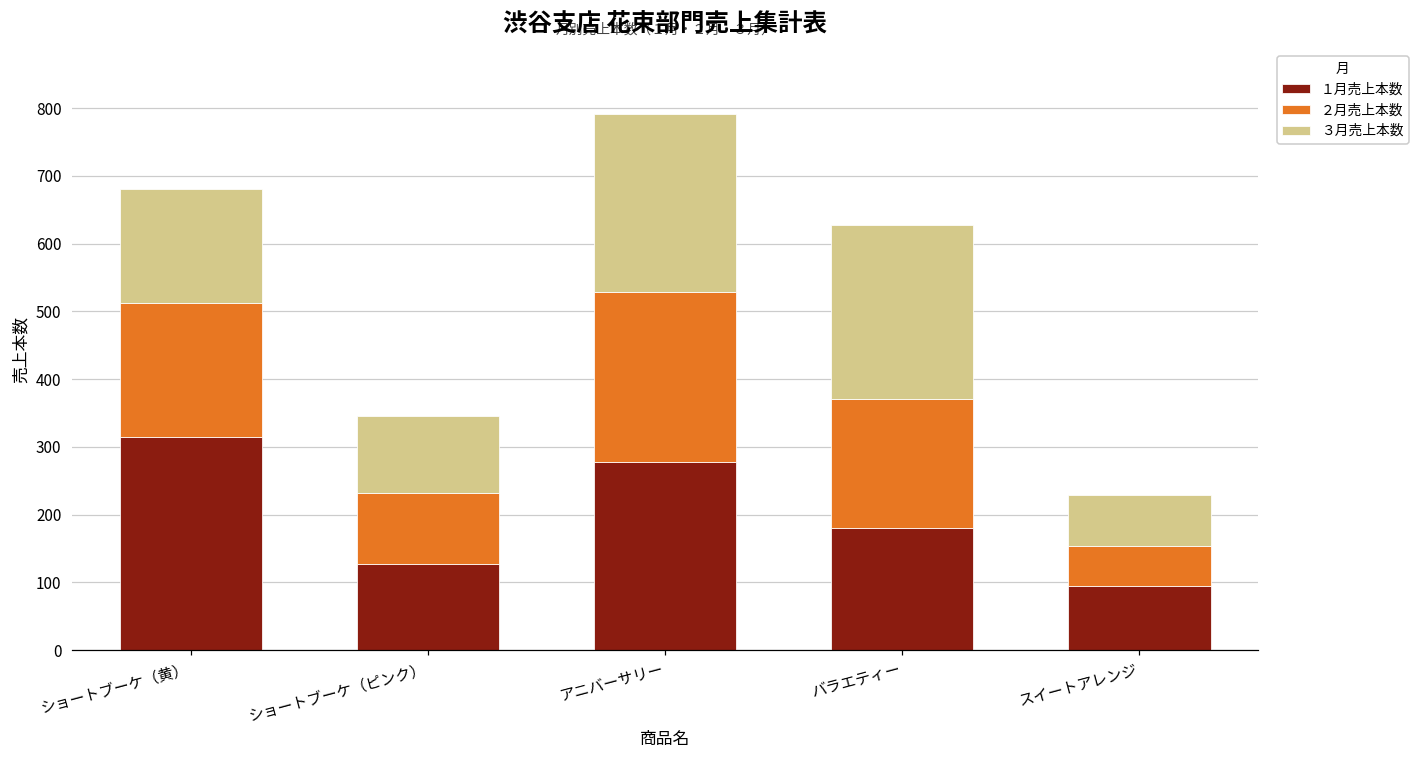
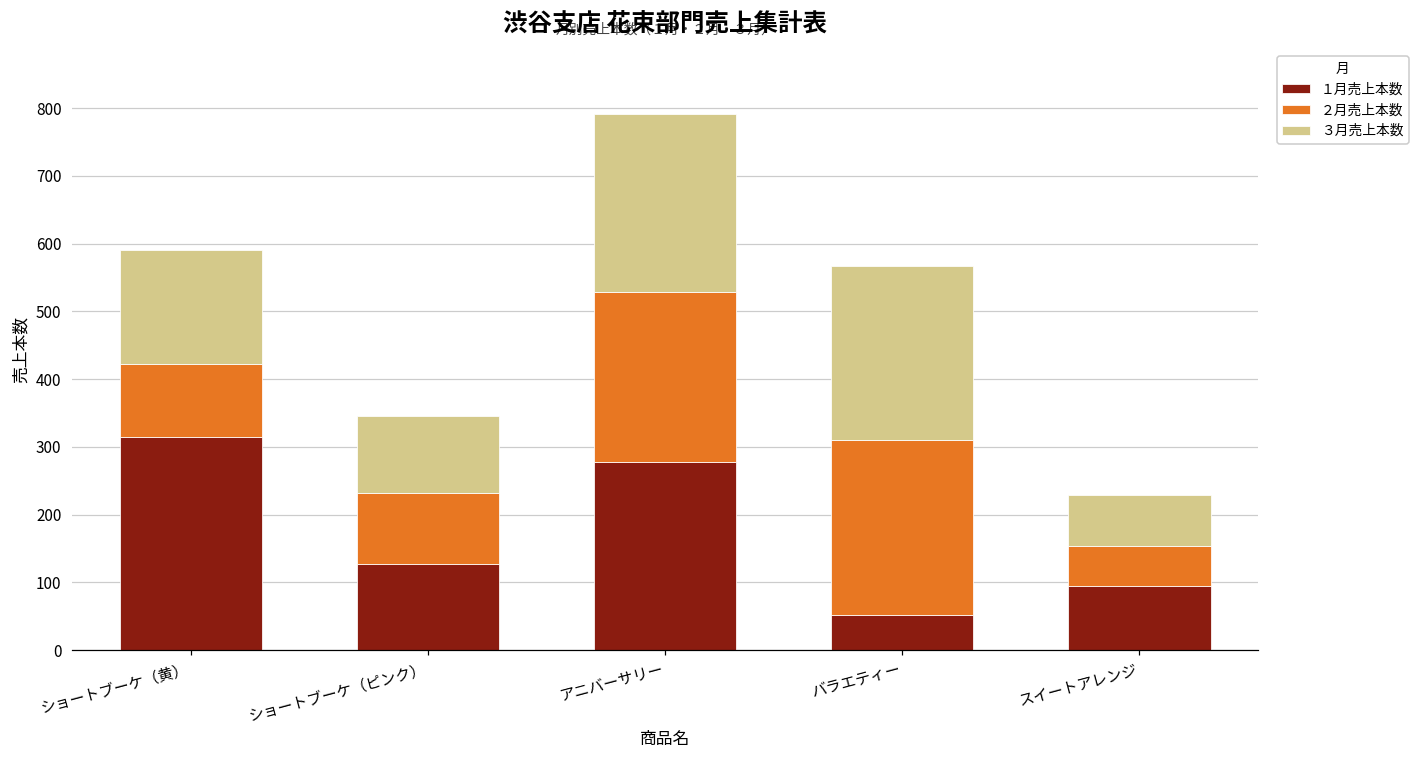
  {
    "１月売上本数": {
      "ショートブーケ（黄）": 320,
      "ショートブーケ（ピンク）": 130,
      "アニバーサリー": 280,
-     "バラエティー": 180,
+     "バラエティー": 50,
      "スイートアレンジ": 100
    },
    "２月売上本数": {
-     "ショートブーケ（黄）": 200,
+     "ショートブーケ（黄）": 110,
      "ショートブーケ（ピンク）": 110,
      "アニバーサリー": 250,
-     "バラエティー": 190,
+     "バラエティー": 260,
      "スイートアレンジ": 60
    },
    "３月売上本数": {
      "ショートブーケ（黄）": 170,
      "ショートブーケ（ピンク）": 110,
      "アニバーサリー": 260,
      "バラエティー": 260,
      "スイートアレンジ": 80
    }
  }
